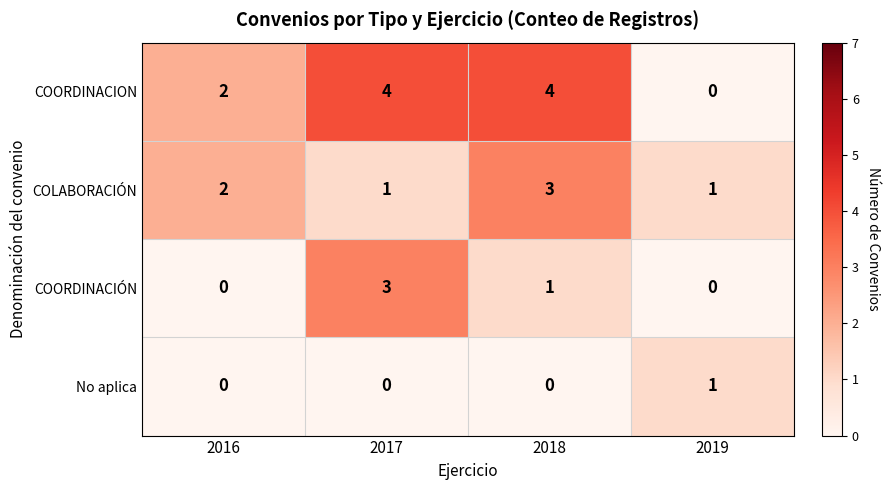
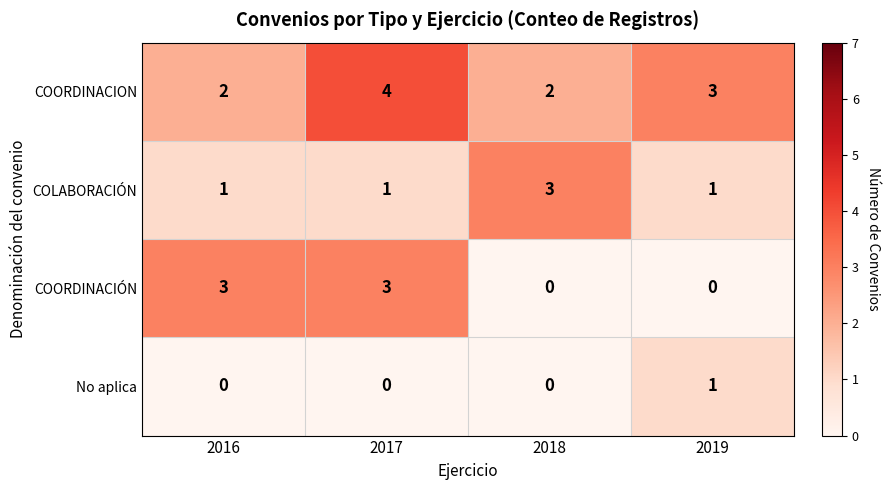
  {
    "COORDINACION": {
      "2016": 2,
      "2017": 4,
-     "2018": 4,
-     "2019": 0
+     "2018": 2,
+     "2019": 3
    },
    "COLABORACIÓN": {
-     "2016": 2,
+     "2016": 1,
      "2017": 1,
      "2018": 3,
      "2019": 1
    },
    "COORDINACIÓN": {
-     "2016": 0,
+     "2016": 3,
      "2017": 3,
-     "2018": 1,
+     "2018": 0,
      "2019": 0
    },
    "No aplica": {
      "2016": 0,
      "2017": 0,
      "2018": 0,
      "2019": 1
    }
  }
